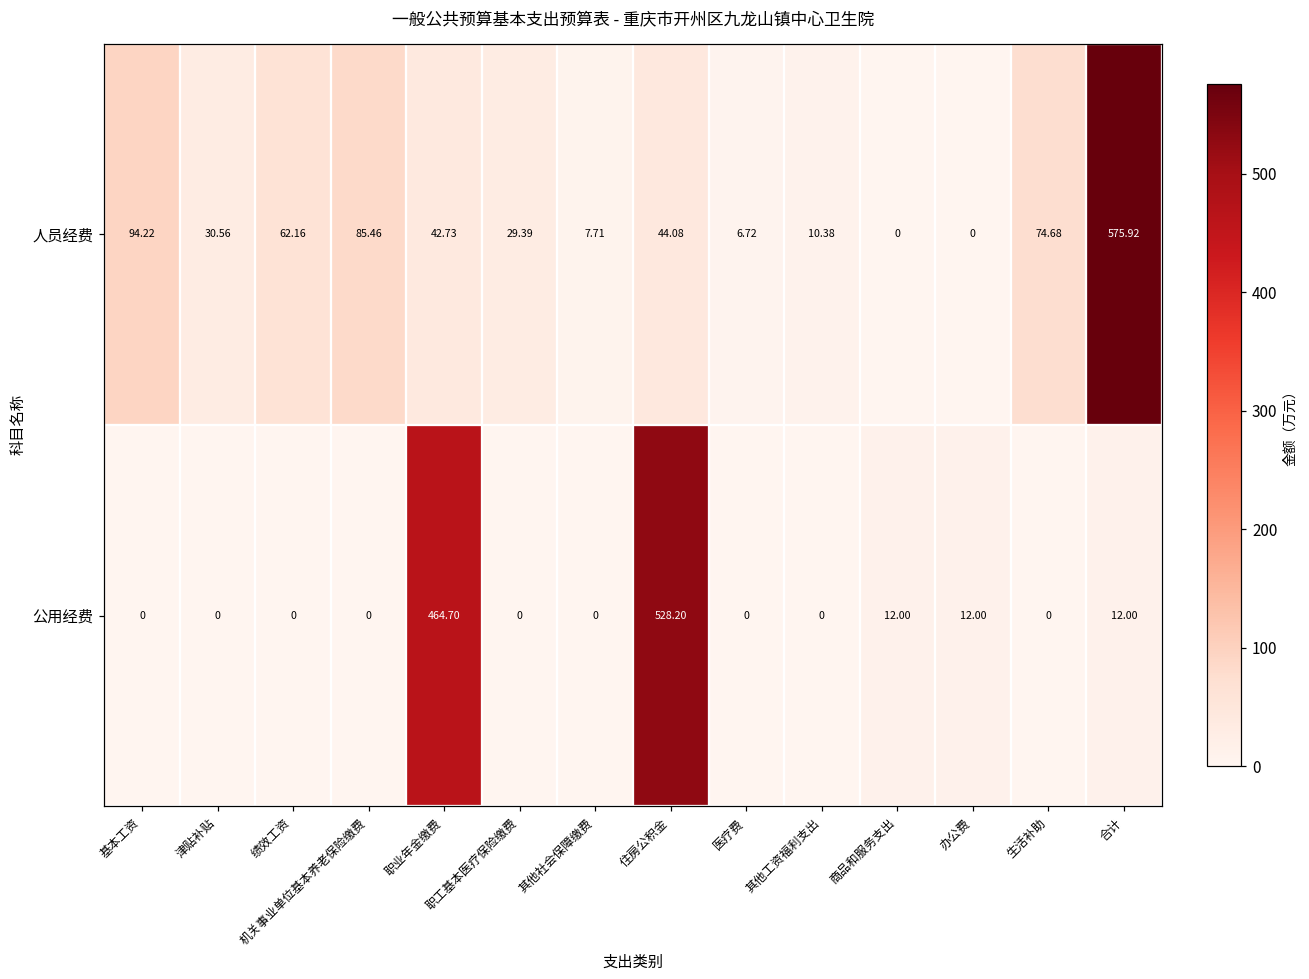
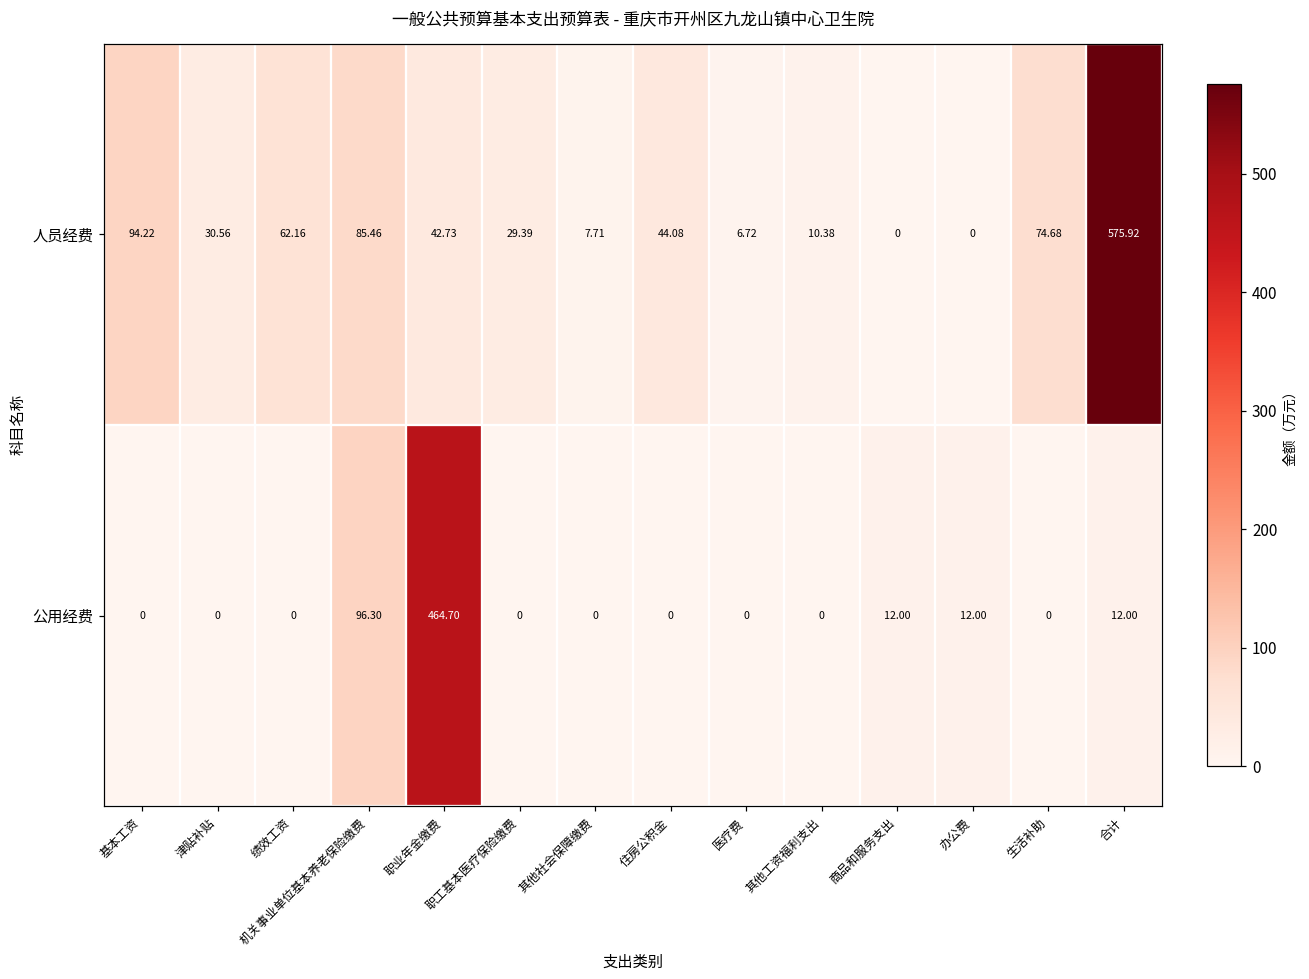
  {
    "人员经费": {
      "基本工资": 94.22,
      "津贴补贴": 30.56,
      "绩效工资": 62.16,
      "机关事业单位基本养老保险缴费": 85.46,
      "职业年金缴费": 42.73,
      "职工基本医疗保险缴费": 29.39,
      "其他社会保障缴费": 7.71,
      "住房公积金": 44.08,
      "医疗费": 6.72,
      "其他工资福利支出": 10.38,
      "商品和服务支出": 0,
      "办公费": 0,
      "生活补助": 74.68,
      "合计": 575.92
    },
    "公用经费": {
      "基本工资": 0,
      "津贴补贴": 0,
      "绩效工资": 0,
-     "机关事业单位基本养老保险缴费": 0,
+     "机关事业单位基本养老保险缴费": 96.30,
      "职业年金缴费": 464.70,
      "职工基本医疗保险缴费": 0,
      "其他社会保障缴费": 0,
-     "住房公积金": 528.20,
+     "住房公积金": 0,
      "医疗费": 0,
      "其他工资福利支出": 0,
      "商品和服务支出": 12.00,
      "办公费": 12.00,
      "生活补助": 0,
      "合计": 12.00
    }
  }
